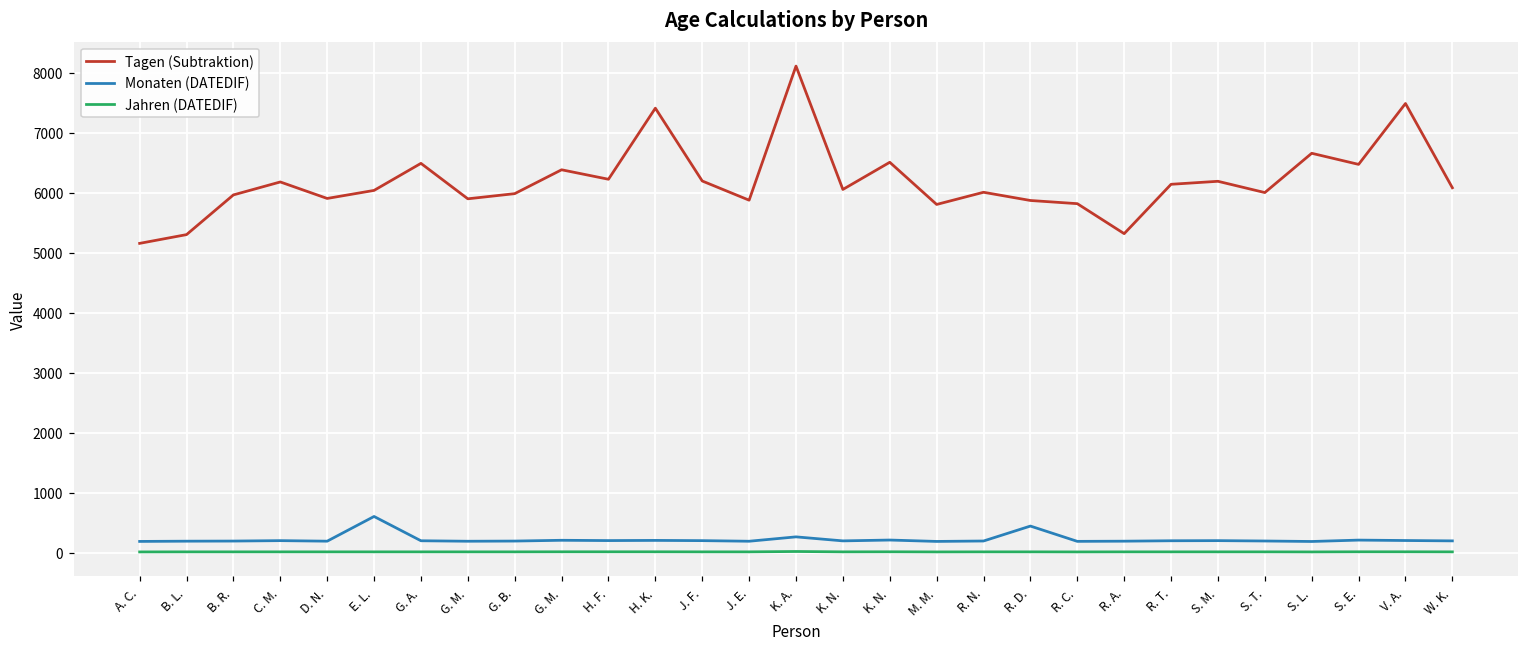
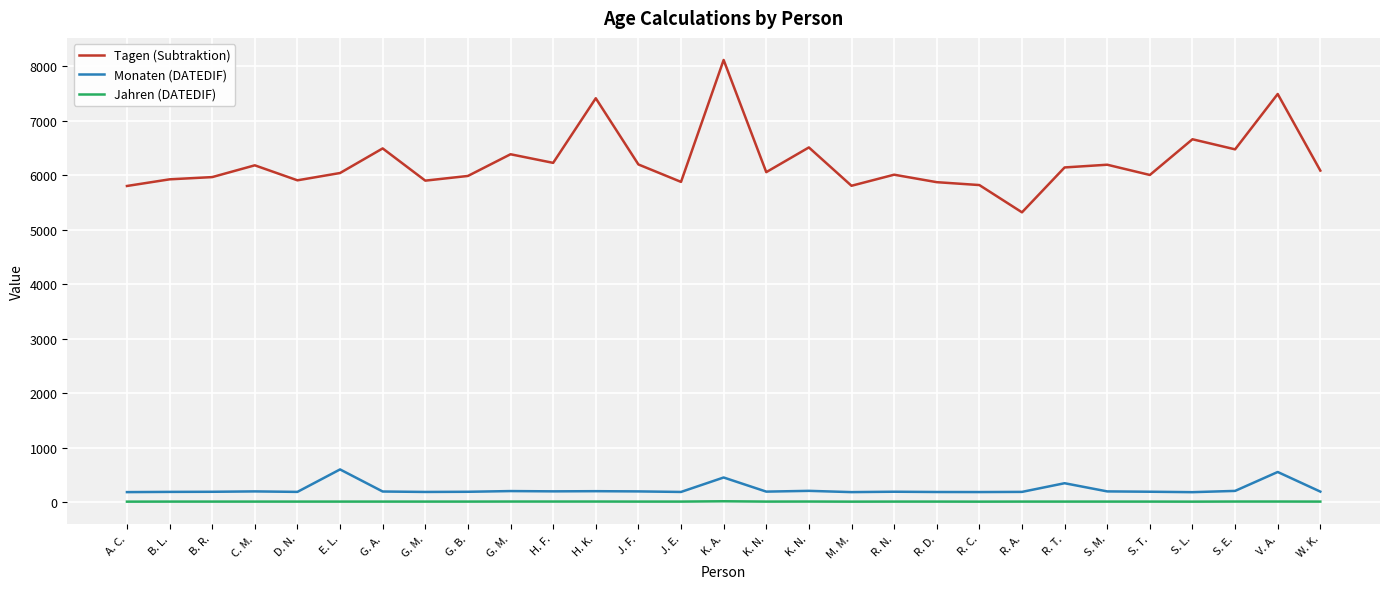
  {
    "Tagen (Subtraktion)": {
-     "A. C.": 5200,
-     "B. L.": 5300,
+     "A. C.": 5800,
+     "B. L.": 5900,
      "B. R.": 6000,
      "C. M.": 6200,
      "D. N.": 5900,
      "E. L.": 6000,
      "G. A.": 6500,
      "G. B.": 6000,
      "H. F.": 6200,
      "H. K.": 7400,
      "J. F.": 6200,
      "J. E.": 5900,
      "K. A.": 8100,
      "M. M.": 5800,
      "R. N.": 6000,
      "R. D.": 5900,
      "R. C.": 5800,
      "R. A.": 5300,
      "R. T.": 6100,
      "S. M.": 6200,
      "S. T.": 6000,
      "S. L.": 6700,
      "S. E.": 6500,
      "V. A.": 7500,
      "W. K.": 6100
    },
    "Monaten (DATEDIF)": {
      "A. C.": 200,
      "B. L.": 200,
      "B. R.": 200,
      "C. M.": 200,
      "D. N.": 200,
      "E. L.": 600,
      "G. A.": 200,
      "G. B.": 200,
      "H. F.": 200,
      "H. K.": 200,
      "J. F.": 200,
      "J. E.": 200,
-     "K. A.": 300,
+     "K. A.": 500,
      "M. M.": 200,
      "R. N.": 200,
-     "R. D.": 400,
+     "R. D.": 200,
      "R. C.": 200,
      "R. A.": 200,
-     "R. T.": 200,
+     "R. T.": 400,
      "S. M.": 200,
      "S. T.": 200,
      "S. L.": 200,
      "S. E.": 200,
-     "V. A.": 200,
+     "V. A.": 600,
      "W. K.": 200
    },
    "Jahren (DATEDIF)": {
      "A. C.": 0,
      "B. L.": 0,
      "B. R.": 0,
      "C. M.": 0,
      "D. N.": 0,
      "E. L.": 0,
      "G. A.": 0,
      "G. B.": 0,
      "H. F.": 0,
      "H. K.": 0,
      "J. F.": 0,
      "J. E.": 0,
      "K. A.": 0,
      "M. M.": 0,
      "R. N.": 0,
      "R. D.": 0,
      "R. C.": 0,
      "R. A.": 0,
      "R. T.": 0,
      "S. M.": 0,
      "S. T.": 0,
      "S. L.": 0,
      "S. E.": 0,
      "V. A.": 0,
      "W. K.": 0
    }
  }
